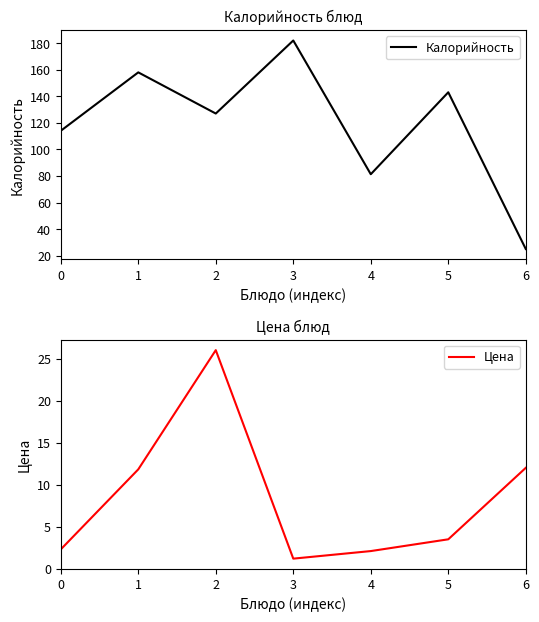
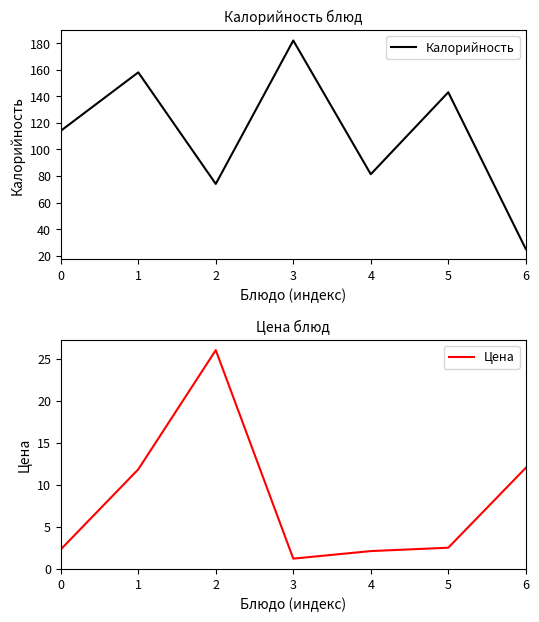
  {
    "Калорийность блюд": {
      "0": 114,
      "1": 158,
-     "2": 127,
+     "2": 74,
      "3": 182,
      "4": 81,
      "5": 143,
      "6": 25
    },
    "Цена блюд": {
      "0": 2,
      "1": 12,
      "2": 26,
      "3": 1,
      "4": 2,
-     "5": 4,
+     "5": 3,
      "6": 12
    }
  }
